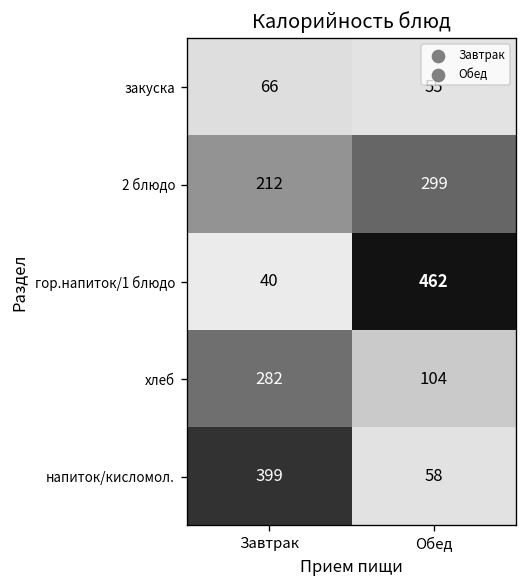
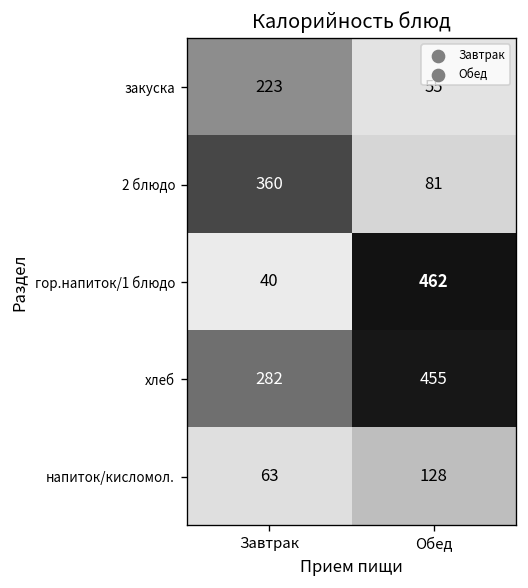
  {
    "закуска": {
-     "Завтрак": 66
+     "Завтрак": 223
    },
    "2 блюдо": {
-     "Завтрак": 212,
-     "Обед": 299
+     "Завтрак": 360,
+     "Обед": 81
    },
    "гор.напиток/1 блюдо": {
      "Завтрак": 40,
      "Обед": 462
    },
    "хлеб": {
      "Завтрак": 282,
-     "Обед": 104
+     "Обед": 455
    },
    "напиток/кисломол.": {
-     "Завтрак": 399,
-     "Обед": 58
+     "Завтрак": 63,
+     "Обед": 128
    }
  }
